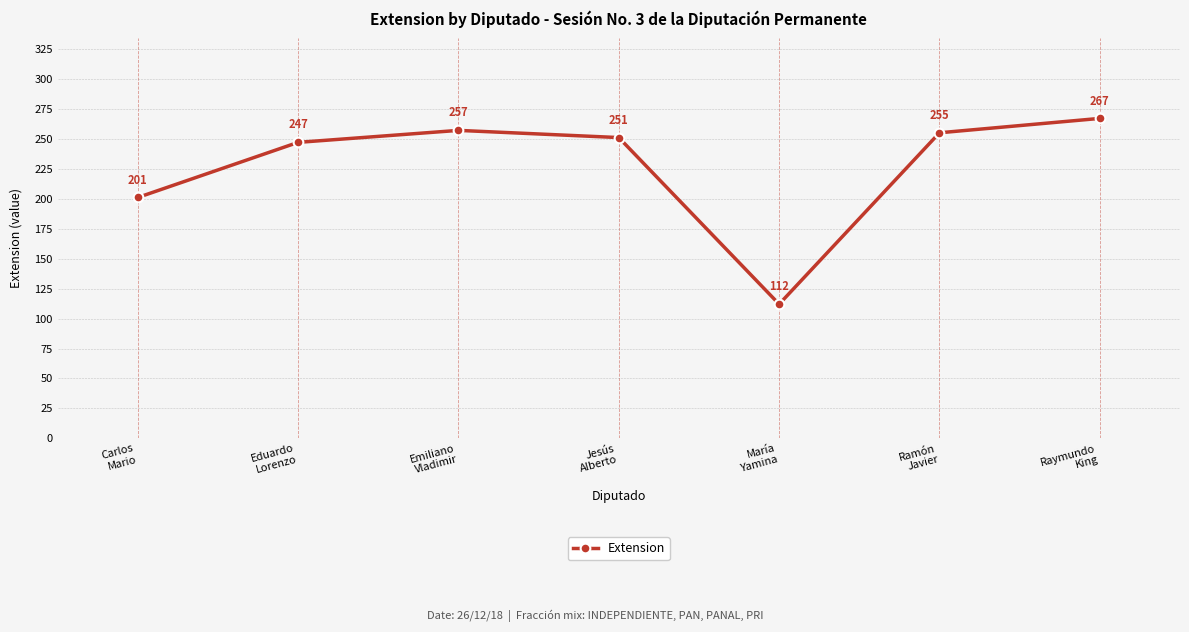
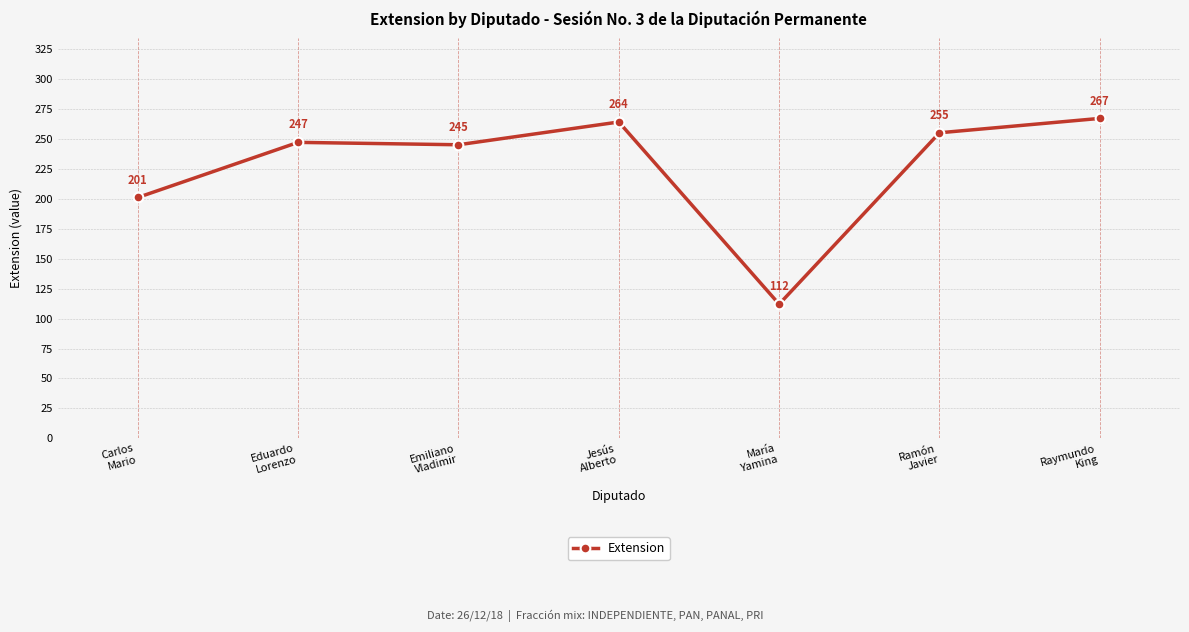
  {
    "Carlos Mario": 201,
    "Eduardo Lorenzo": 247,
-   "Emiliano Vladimir": 257,
-   "Jesús Alberto": 251,
+   "Emiliano Vladimir": 245,
+   "Jesús Alberto": 264,
    "María Yamina": 112,
    "Ramón Javier": 255,
    "Raymundo King": 267
  }
